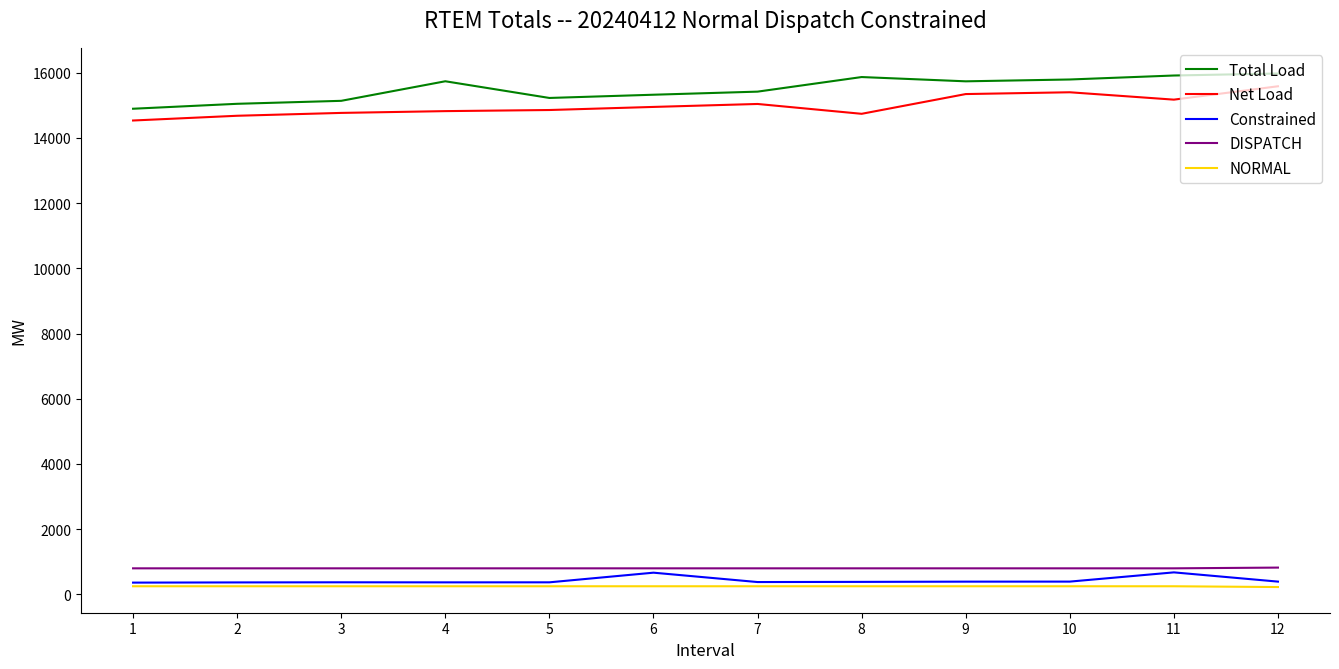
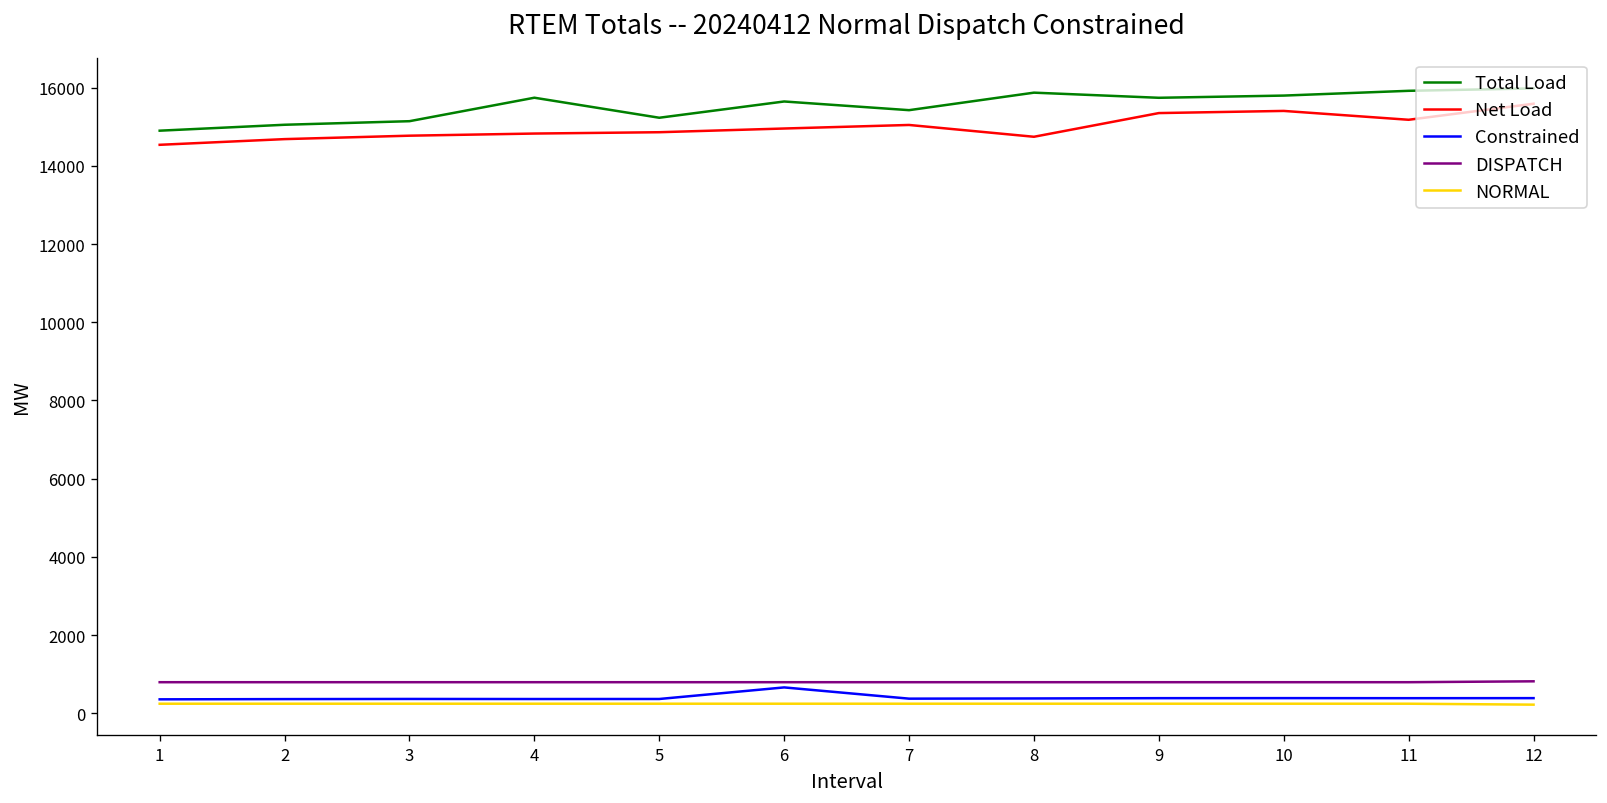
  {
    "Total Load": {
      "1": 14900,
      "2": 15000,
      "3": 15100,
      "4": 15700,
      "5": 15200,
-     "6": 15300,
+     "6": 15600,
      "7": 15400,
      "8": 15900,
      "9": 15700,
      "10": 15800,
      "11": 15900
    },
    "Net Load": {
      "1": 14500,
      "2": 14700,
      "3": 14800,
      "4": 14800,
      "5": 14900,
      "6": 15000,
      "7": 15000,
      "8": 14700,
      "9": 15300,
      "10": 15400,
      "11": 15200
    },
    "Constrained": {
      "1": 400,
      "2": 400,
      "3": 400,
      "4": 400,
      "5": 400,
      "6": 700,
      "7": 400,
      "8": 400,
      "9": 400,
      "10": 400,
-     "11": 700,
+     "11": 400,
      "12": 400
    },
    "DISPATCH": {
      "1": 800,
      "2": 800,
      "3": 800,
      "4": 800,
      "5": 800,
      "6": 800,
      "7": 800,
      "8": 800,
      "9": 800,
      "10": 800,
      "11": 800,
      "12": 800
    },
    "NORMAL": {
      "1": 200,
      "2": 200,
      "3": 200,
      "4": 200,
      "5": 200,
      "6": 200,
      "7": 200,
      "8": 200,
      "9": 200,
      "10": 200,
      "11": 200,
      "12": 200
    }
  }
